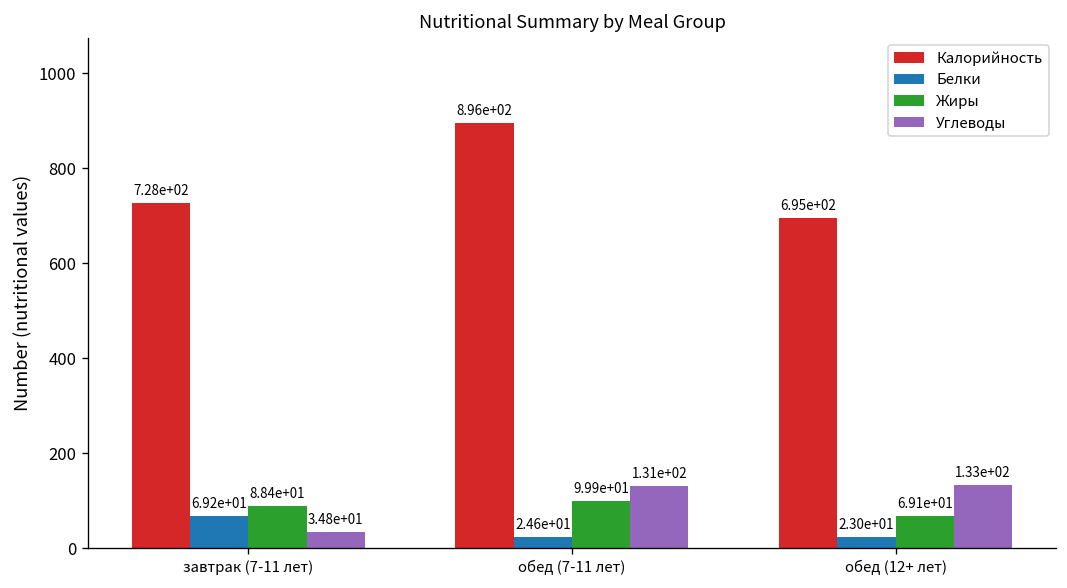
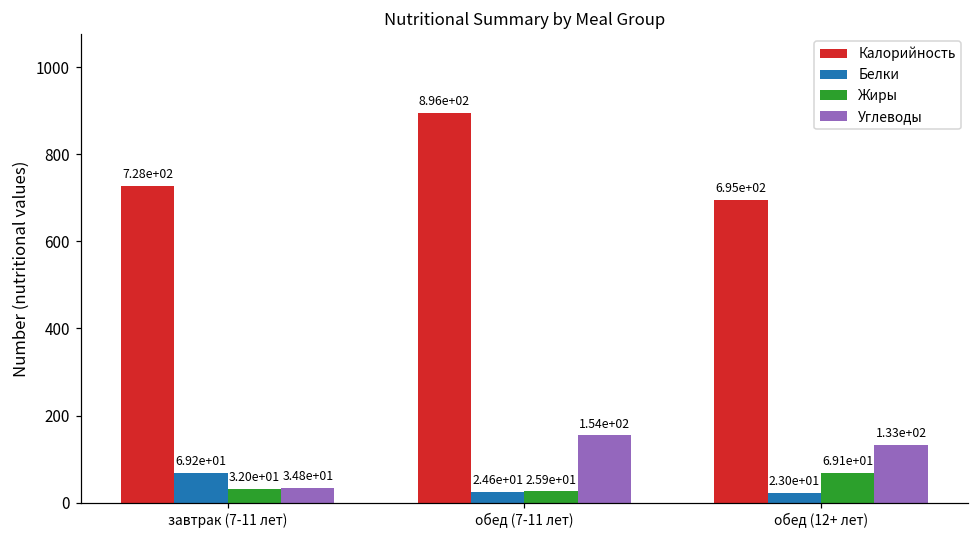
  {
    "Калорийность": {
      "завтрак (7-11 лет)": "7.28e+02",
      "обед (7-11 лет)": "8.96e+02",
      "обед (12+ лет)": "6.95e+02"
    },
    "Белки": {
      "завтрак (7-11 лет)": "6.92e+01",
      "обед (7-11 лет)": "2.46e+01",
      "обед (12+ лет)": "2.30e+01"
    },
    "Жиры": {
-     "завтрак (7-11 лет)": "8.84e+01",
-     "обед (7-11 лет)": "9.99e+01",
+     "завтрак (7-11 лет)": "3.20e+01",
+     "обед (7-11 лет)": "2.59e+01",
      "обед (12+ лет)": "6.91e+01"
    },
    "Углеводы": {
      "завтрак (7-11 лет)": "3.48e+01",
-     "обед (7-11 лет)": "1.31e+02",
+     "обед (7-11 лет)": "1.54e+02",
      "обед (12+ лет)": "1.33e+02"
    }
  }
